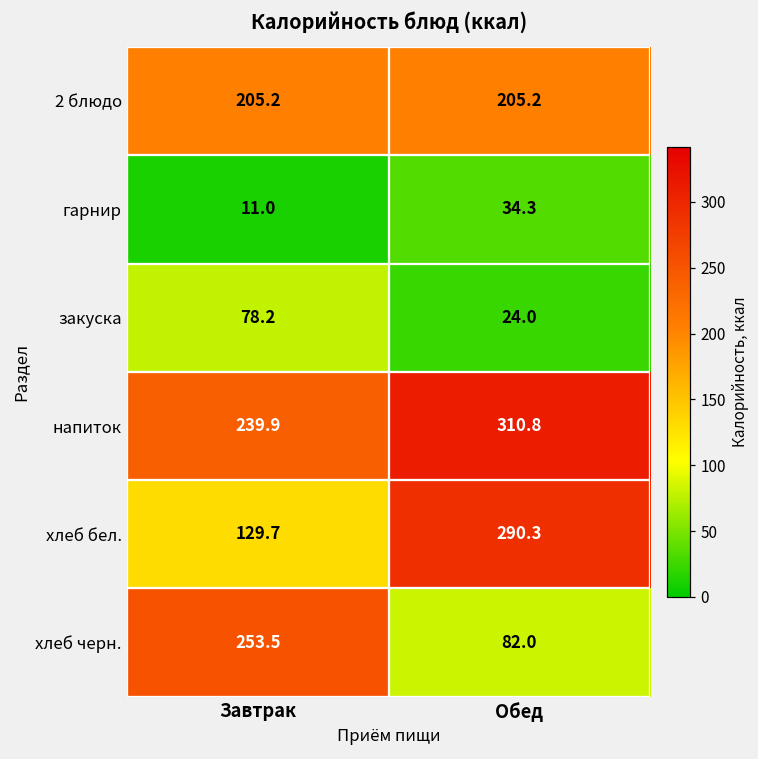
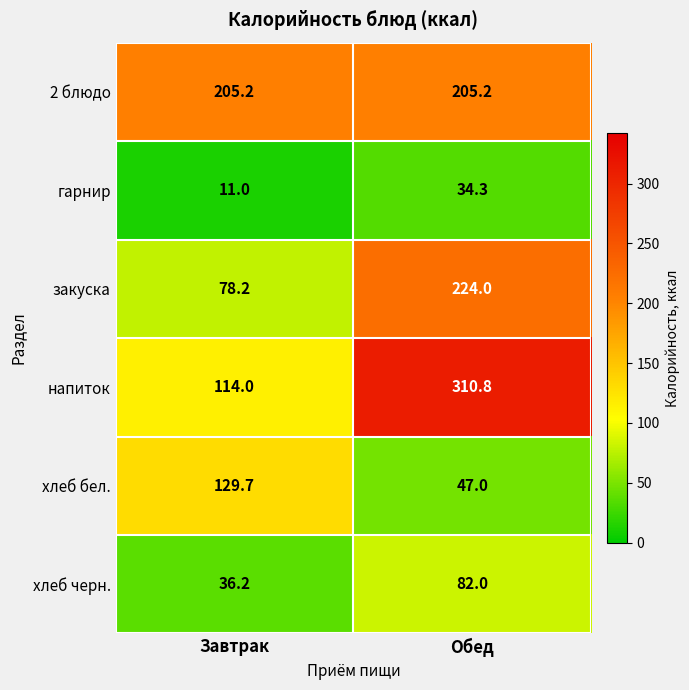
  {
    "2 блюдо": {
      "Завтрак": 205.2,
      "Обед": 205.2
    },
    "гарнир": {
      "Завтрак": 11.0,
      "Обед": 34.3
    },
    "закуска": {
      "Завтрак": 78.2,
-     "Обед": 24.0
+     "Обед": 224.0
    },
    "напиток": {
-     "Завтрак": 239.9,
+     "Завтрак": 114.0,
      "Обед": 310.8
    },
    "хлеб бел.": {
      "Завтрак": 129.7,
-     "Обед": 290.3
+     "Обед": 47.0
    },
    "хлеб черн.": {
-     "Завтрак": 253.5,
+     "Завтрак": 36.2,
      "Обед": 82.0
    }
  }
